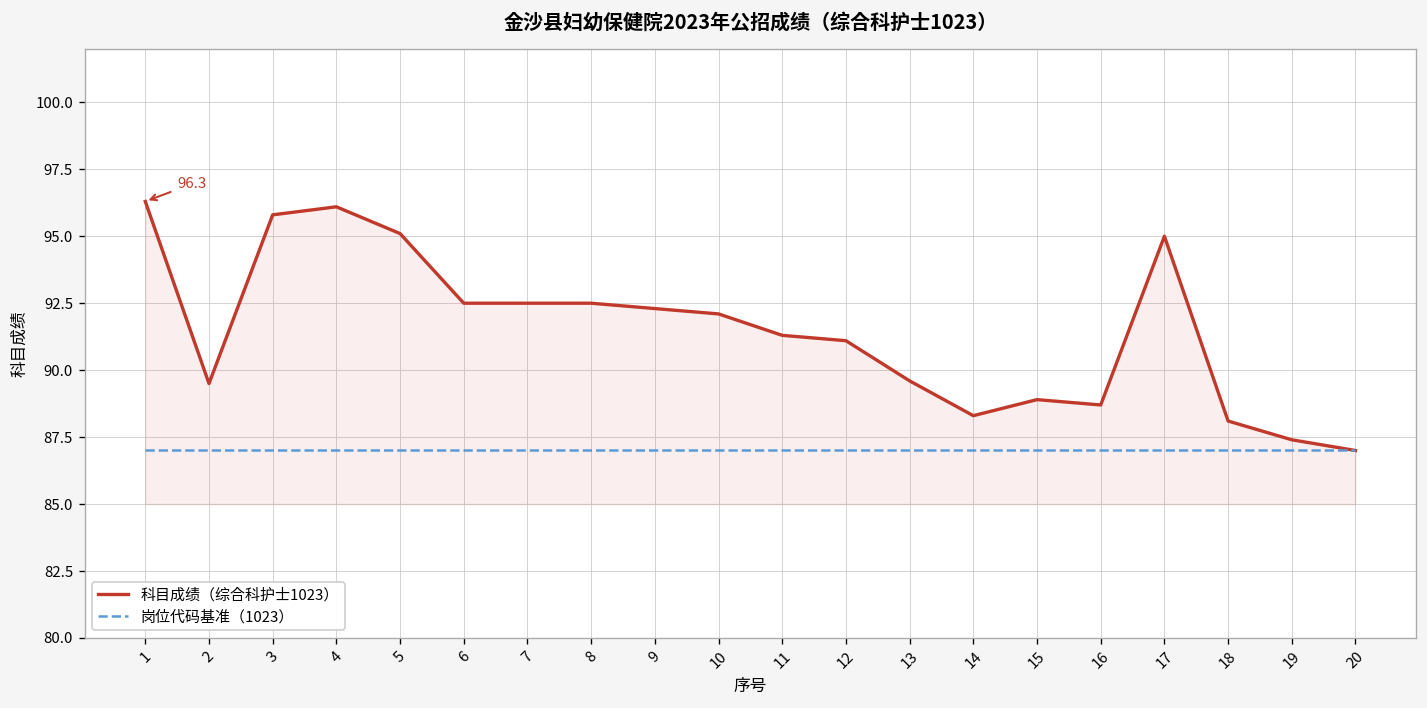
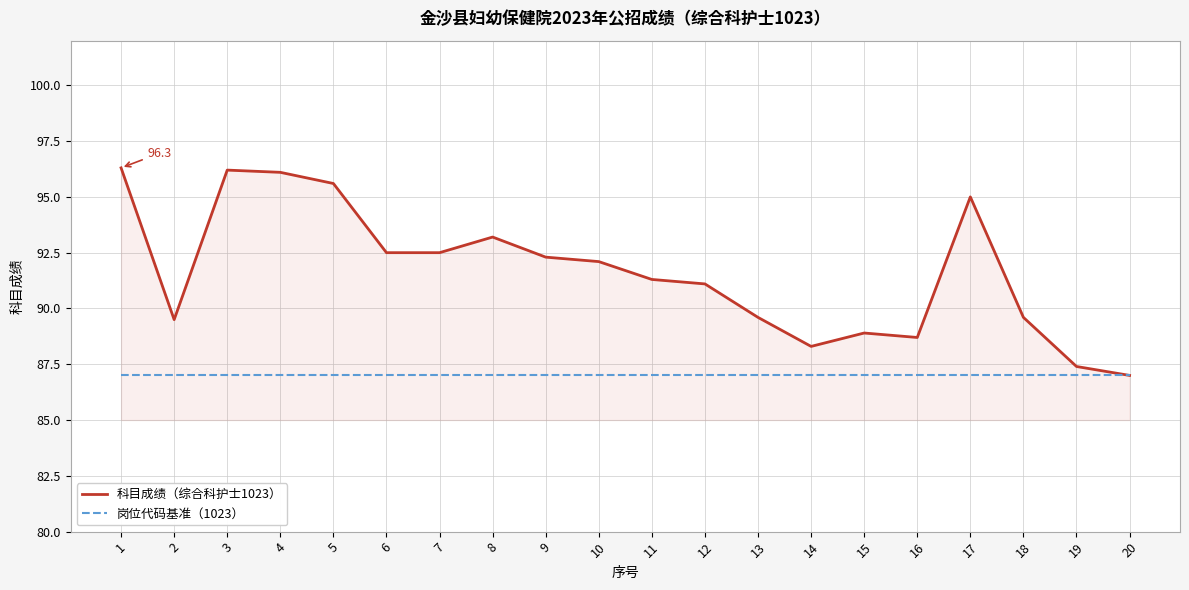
  {
    "科目成绩（综合科护士1023）": {
      "2": 89.5,
-     "3": 95.8,
+     "3": 96.2,
      "4": 96.1,
-     "5": 95.1,
+     "5": 95.6,
      "6": 92.5,
      "7": 92.5,
-     "8": 92.5,
+     "8": 93.2,
      "9": 92.3,
      "10": 92.1,
      "11": 91.3,
      "12": 91.1,
      "13": 89.6,
      "14": 88.3,
      "15": 88.9,
      "16": 88.7,
      "17": 95.0,
-     "18": 88.1,
+     "18": 89.6,
      "19": 87.4
    },
    "岗位代码基准（1023）": {
      "1": 87.0,
      "2": 87.0,
      "3": 87.0,
      "4": 87.0,
      "5": 87.0,
      "6": 87.0,
      "7": 87.0,
      "8": 87.0,
      "9": 87.0,
      "10": 87.0,
      "11": 87.0,
      "12": 87.0,
      "13": 87.0,
      "14": 87.0,
      "15": 87.0,
      "16": 87.0,
      "17": 87.0,
      "18": 87.0,
      "19": 87.0
    }
  }
